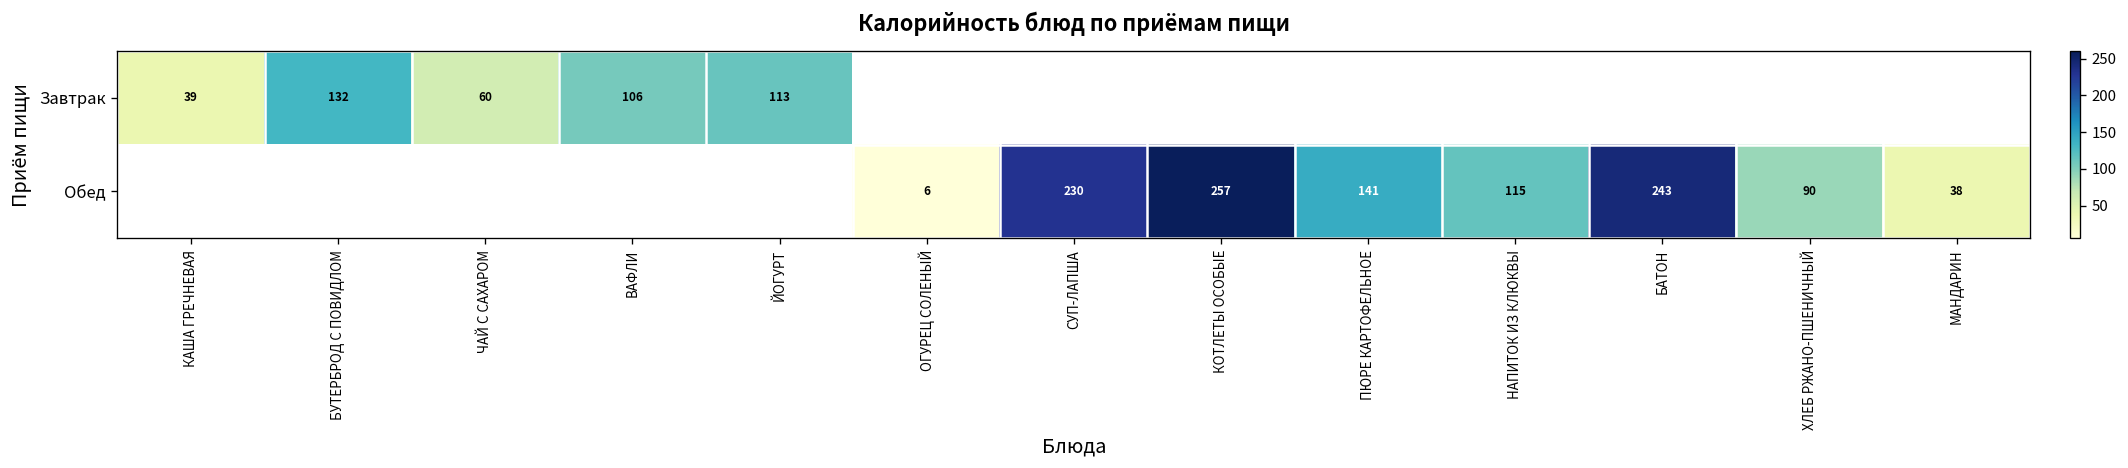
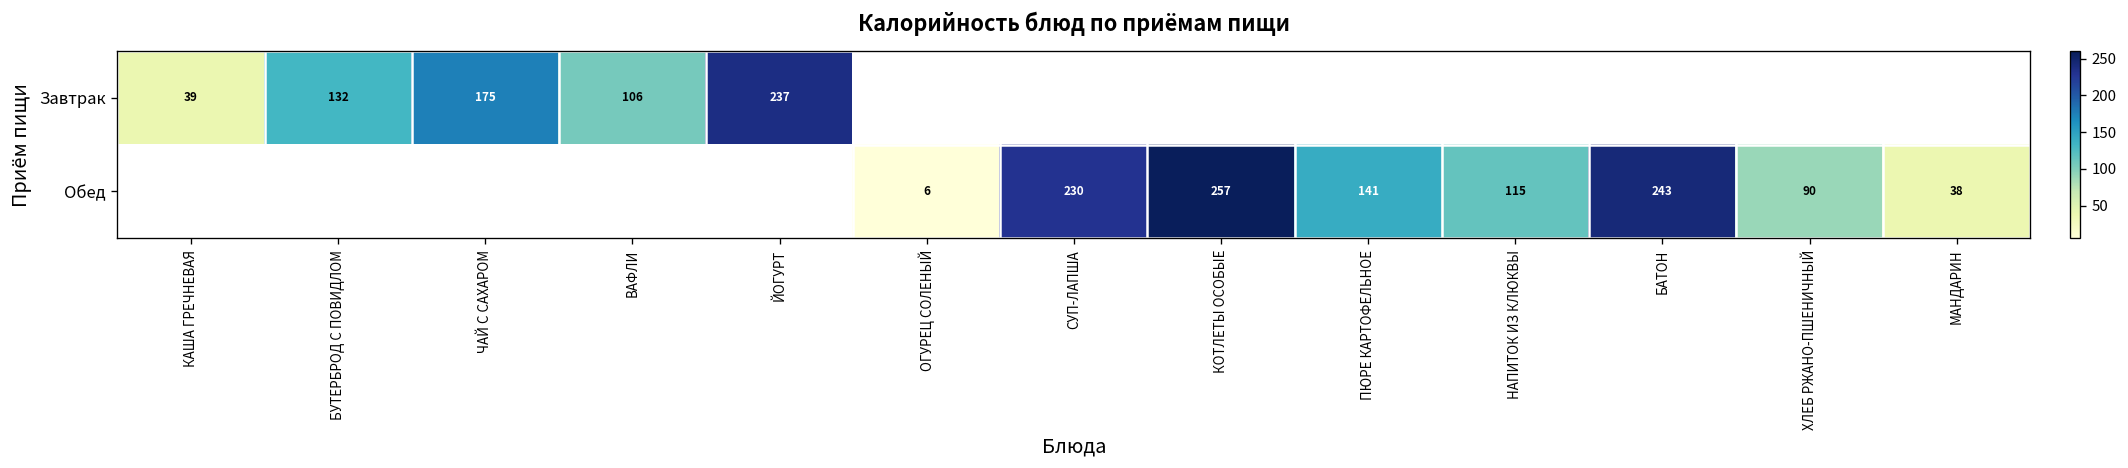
  {
    "Завтрак": {
      "КАША ГРЕЧНЕВАЯ": 39,
      "БУТЕРБРОД С ПОВИДЛОМ": 132,
-     "ЧАЙ С САХАРОМ": 60,
+     "ЧАЙ С САХАРОМ": 175,
      "ВАФЛИ": 106,
-     "ЙОГУРТ": 113
+     "ЙОГУРТ": 237
    },
    "Обед": {
      "ОГУРЕЦ СОЛЕНЫЙ": 6,
      "СУП-ЛАПША": 230,
      "КОТЛЕТЫ ОСОБЫЕ": 257,
      "ПЮРЕ КАРТОФЕЛЬНОЕ": 141,
      "НАПИТОК ИЗ КЛЮКВЫ": 115,
      "БАТОН": 243,
      "ХЛЕБ РЖАНО-ПШЕНИЧНЫЙ": 90,
      "МАНДАРИН": 38
    }
  }
